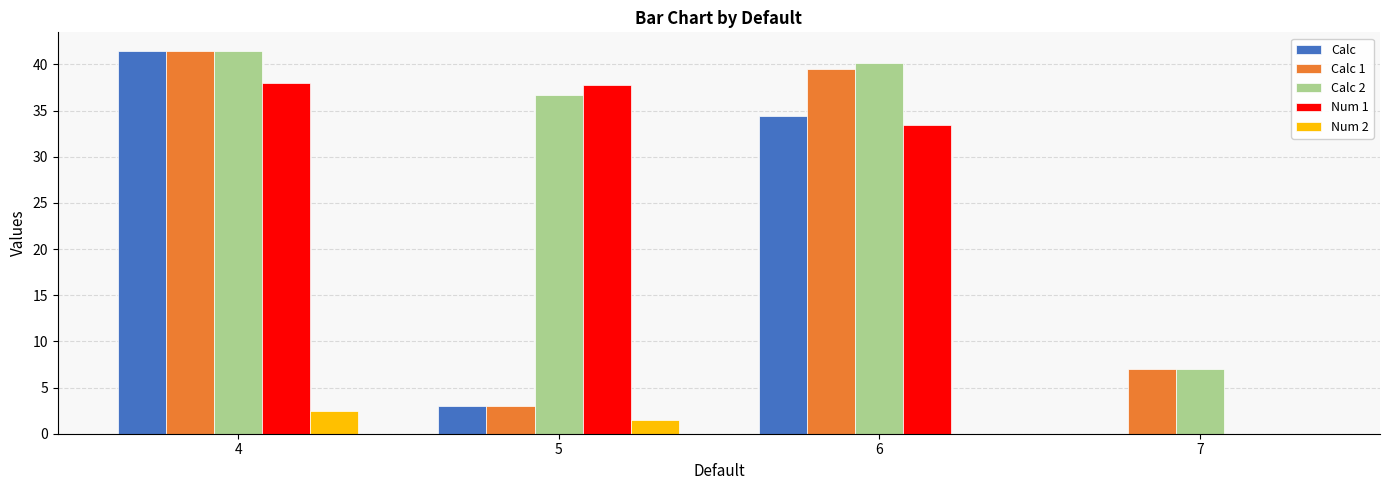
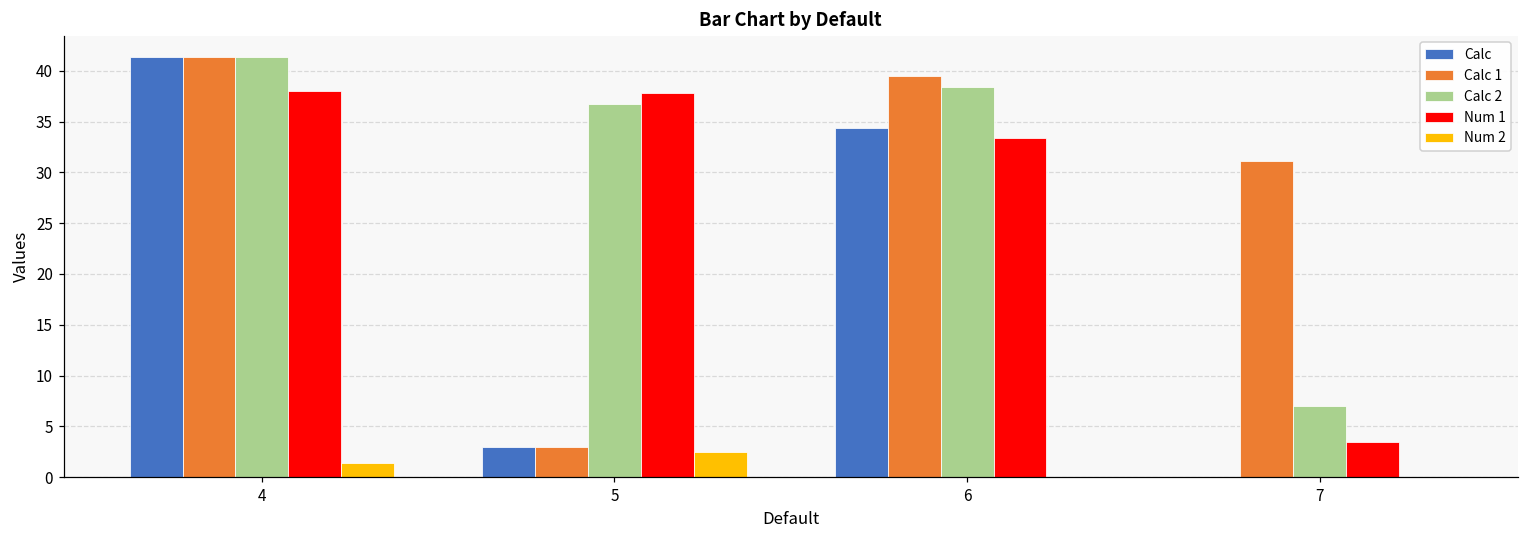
  {
    "Calc": {
      "4": 41,
      "5": 3,
      "6": 34,
      "7": 0
    },
    "Calc 1": {
      "4": 41,
      "5": 3,
      "6": 40,
-     "7": 7
+     "7": 31
    },
    "Calc 2": {
      "4": 41,
      "5": 37,
-     "6": 40,
+     "6": 38,
      "7": 7
    },
    "Num 1": {
      "4": 38,
      "5": 38,
      "6": 33,
-     "7": 0
+     "7": 4
    },
    "Num 2": {
-     "4": 3,
-     "5": 2,
+     "4": 1,
+     "5": 3,
      "6": 0,
      "7": 0
    }
  }
